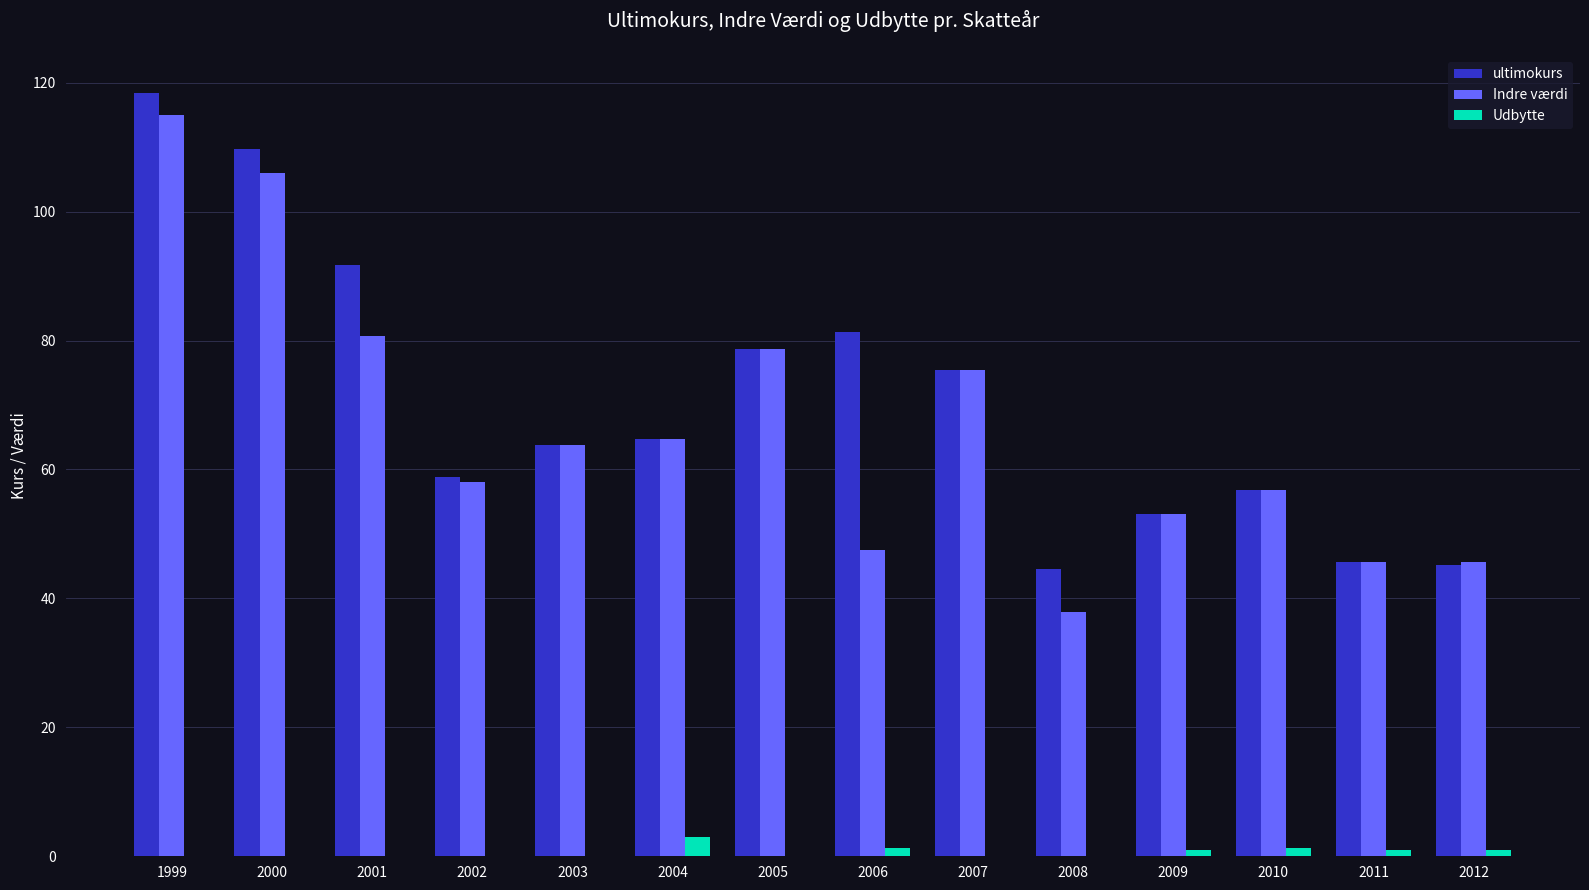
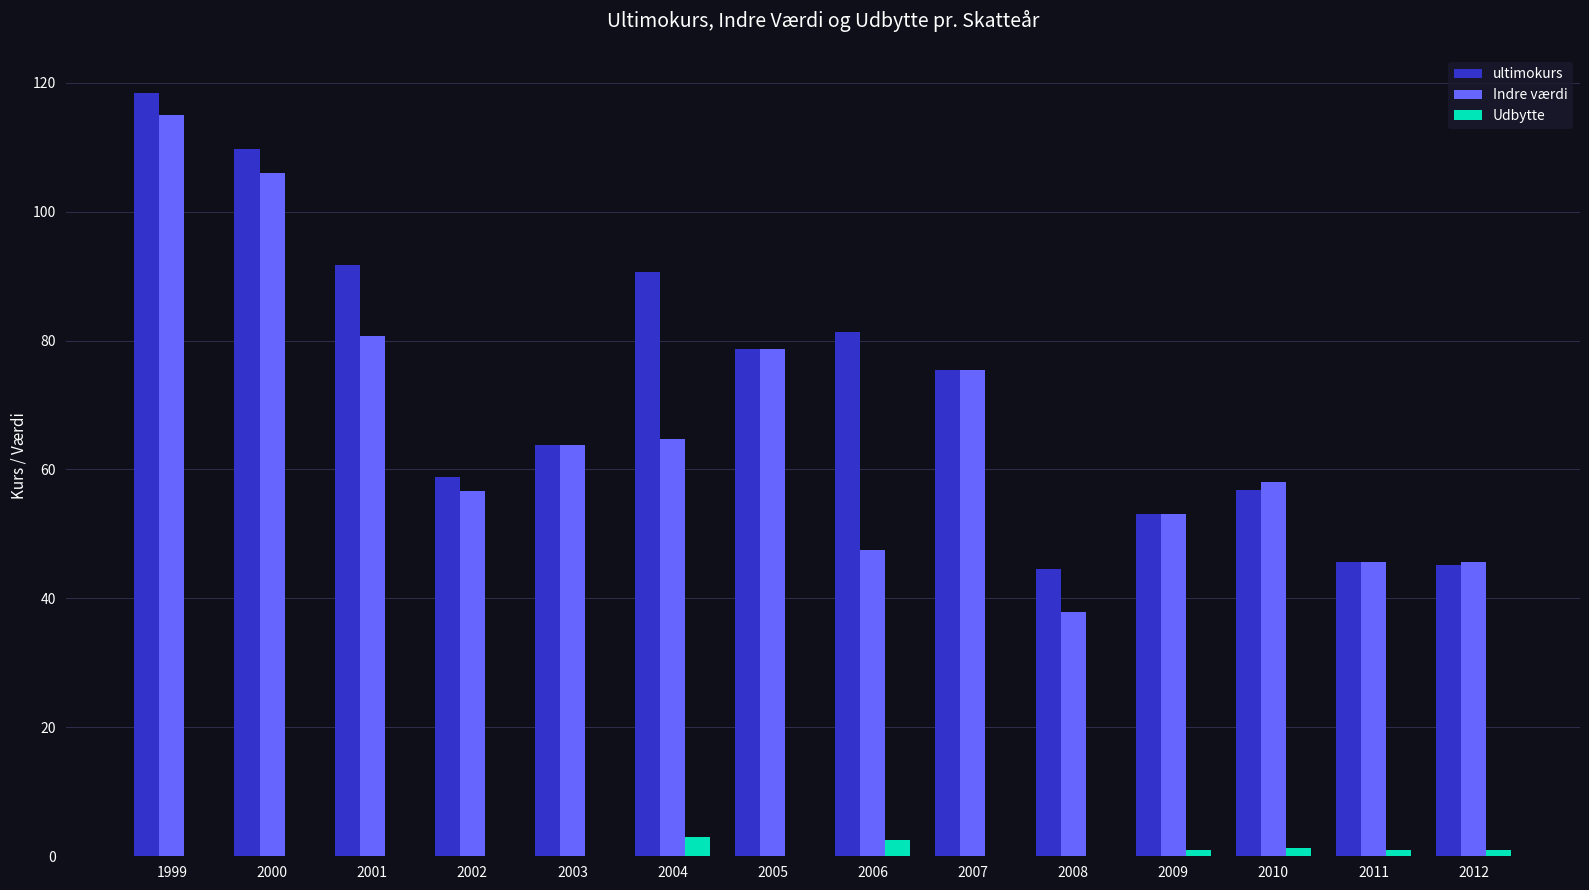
  {
    "ultimokurs": {
      "1999": 118,
      "2000": 110,
      "2001": 92,
      "2002": 59,
      "2003": 64,
-     "2004": 65,
+     "2004": 91,
      "2005": 79,
      "2006": 81,
      "2007": 75,
      "2008": 45,
      "2009": 53,
      "2010": 57,
      "2011": 46,
      "2012": 45
    },
    "Indre værdi": {
      "1999": 115,
      "2000": 106,
      "2001": 81,
-     "2002": 58,
+     "2002": 57,
      "2003": 64,
      "2004": 65,
      "2005": 79,
      "2006": 47,
      "2007": 75,
      "2008": 38,
      "2009": 53,
-     "2010": 57,
+     "2010": 58,
      "2011": 46,
      "2012": 46
    },
    "Udbytte": {
      "1999": 0,
      "2000": 0,
      "2001": 0,
      "2002": 0,
      "2003": 0,
      "2004": 3,
      "2005": 0,
-     "2006": 1,
+     "2006": 3,
      "2007": 0,
      "2008": 0,
      "2009": 1,
      "2010": 1,
      "2011": 1,
      "2012": 1
    }
  }
